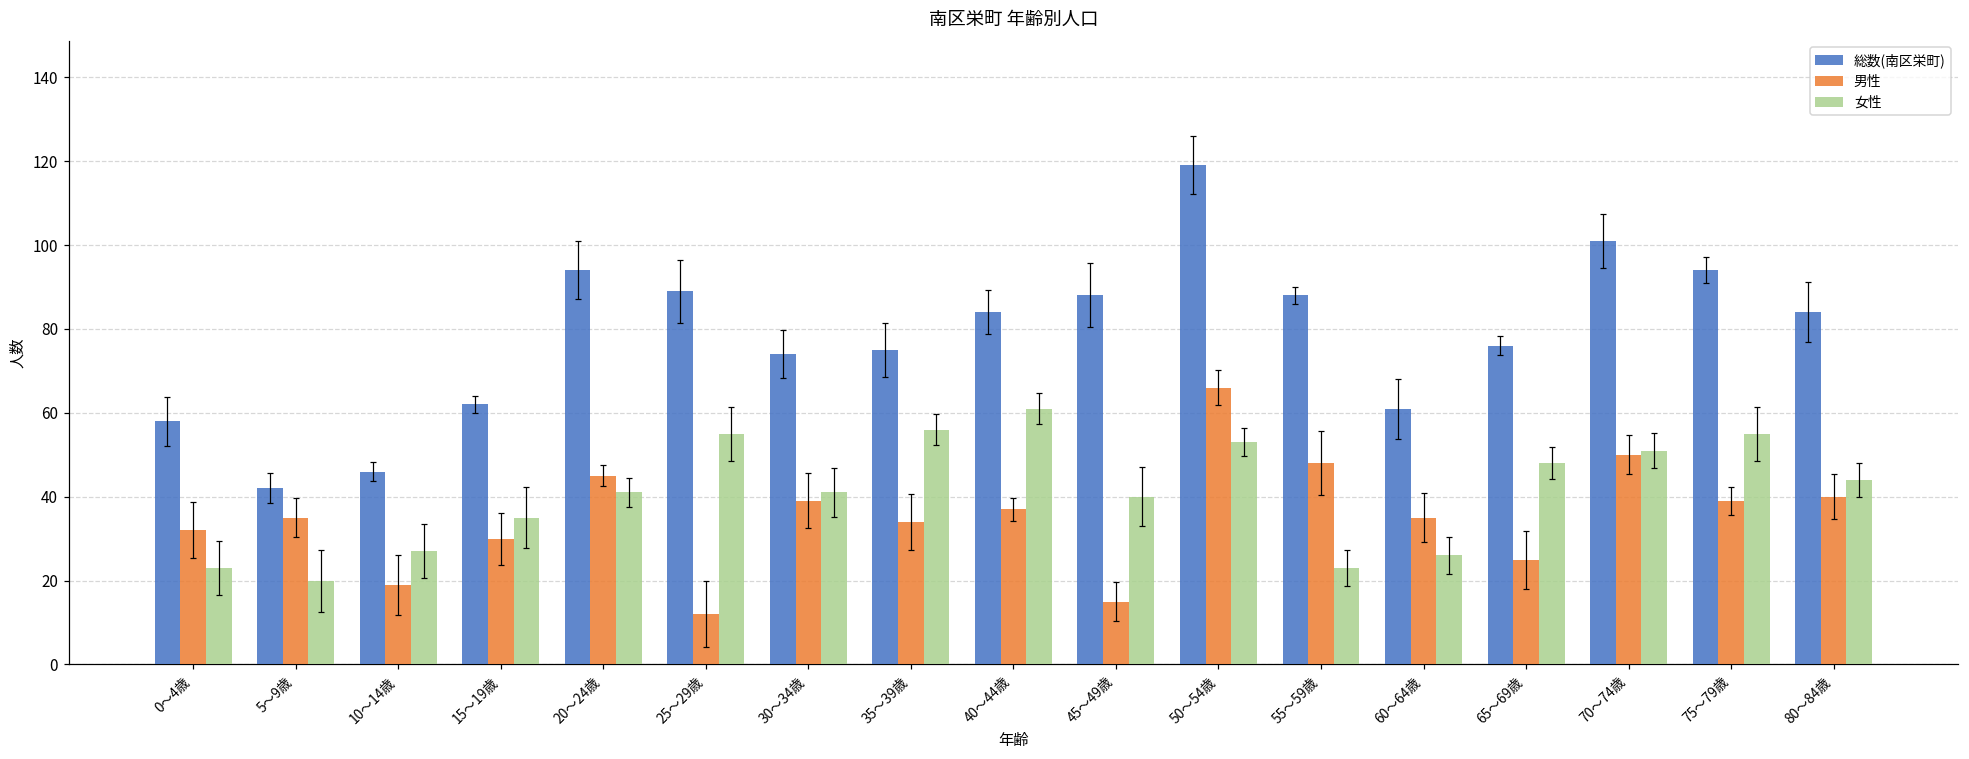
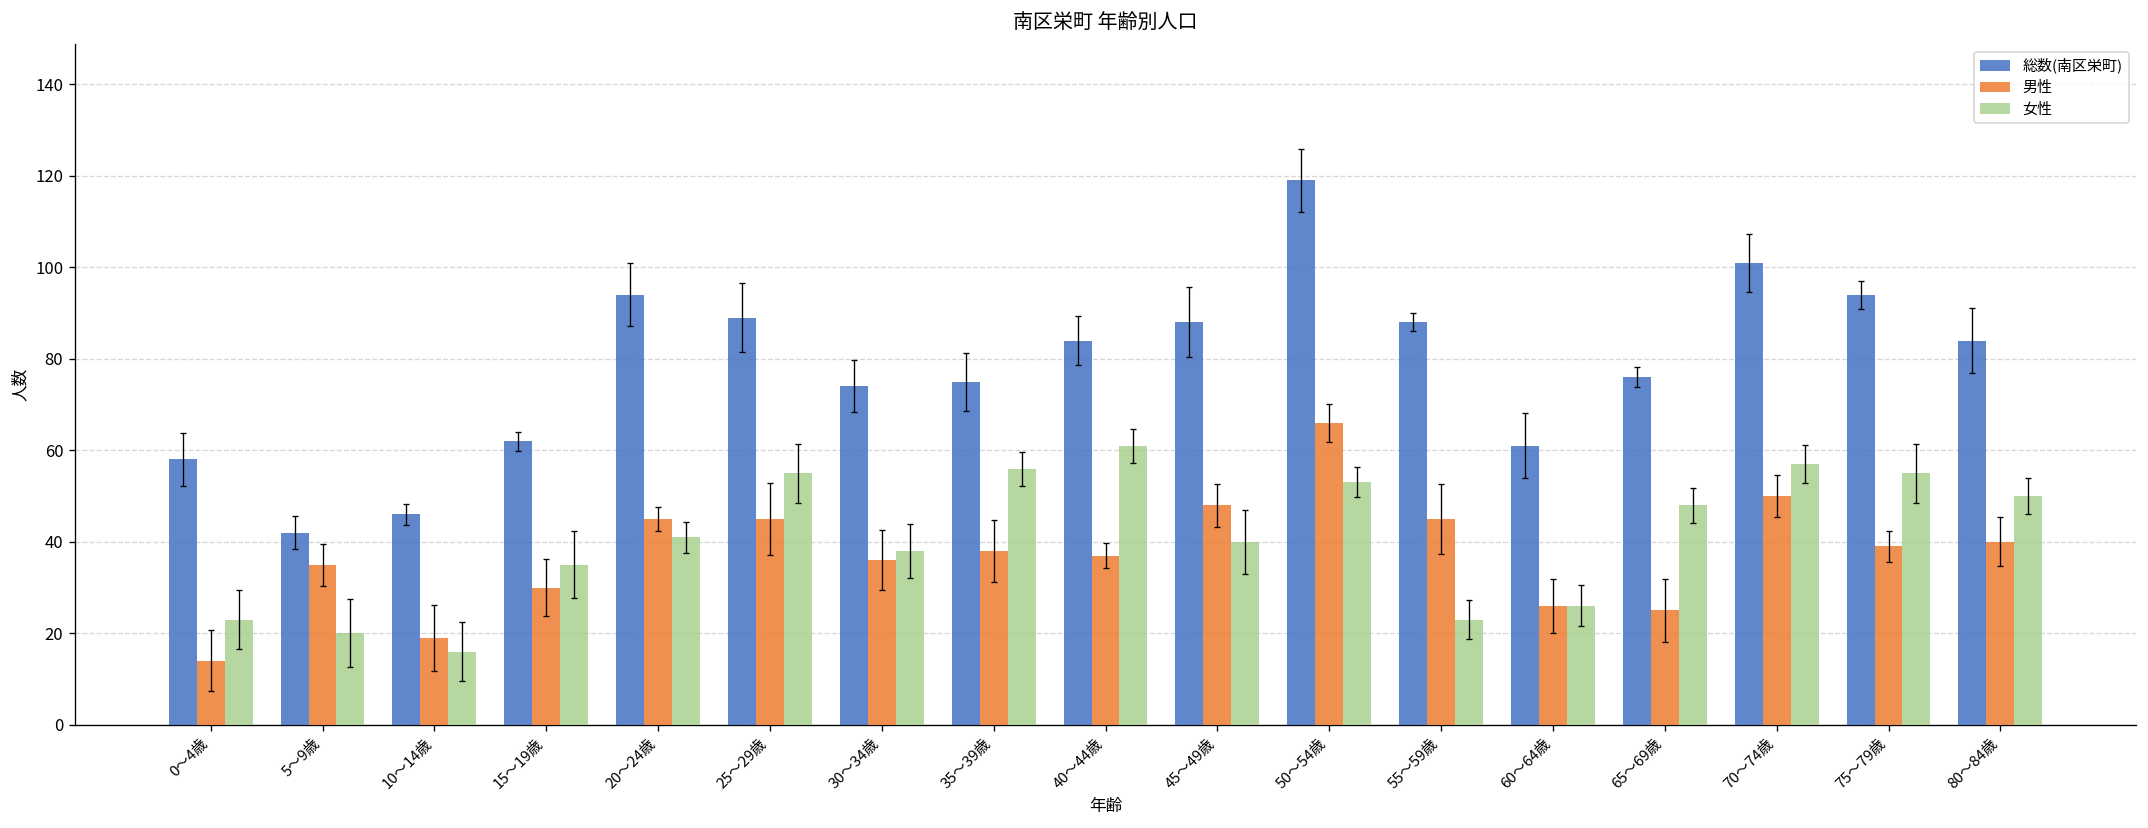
  {
    "男性": {
-     "0～4歳": 32,
+     "0～4歳": 14,
      "5～9歳": 35,
      "10～14歳": 19,
      "15～19歳": 30,
      "20～24歳": 45,
-     "25～29歳": 12,
-     "30～34歳": 39,
-     "35～39歳": 34,
+     "25～29歳": 45,
+     "30～34歳": 36,
+     "35～39歳": 38,
      "40～44歳": 37,
-     "45～49歳": 15,
+     "45～49歳": 48,
      "50～54歳": 66,
-     "55～59歳": 48,
-     "60～64歳": 35,
+     "55～59歳": 45,
+     "60～64歳": 26,
      "65～69歳": 25,
      "70～74歳": 50,
      "75～79歳": 39,
      "80～84歳": 40
    },
    "女性": {
      "0～4歳": 23,
      "5～9歳": 20,
-     "10～14歳": 27,
+     "10～14歳": 16,
      "15～19歳": 35,
      "20～24歳": 41,
      "25～29歳": 55,
-     "30～34歳": 41,
+     "30～34歳": 38,
      "35～39歳": 56,
      "40～44歳": 61,
      "45～49歳": 40,
      "50～54歳": 53,
      "55～59歳": 23,
      "60～64歳": 26,
      "65～69歳": 48,
-     "70～74歳": 51,
+     "70～74歳": 57,
      "75～79歳": 55,
-     "80～84歳": 44
+     "80～84歳": 50
    }
  }
